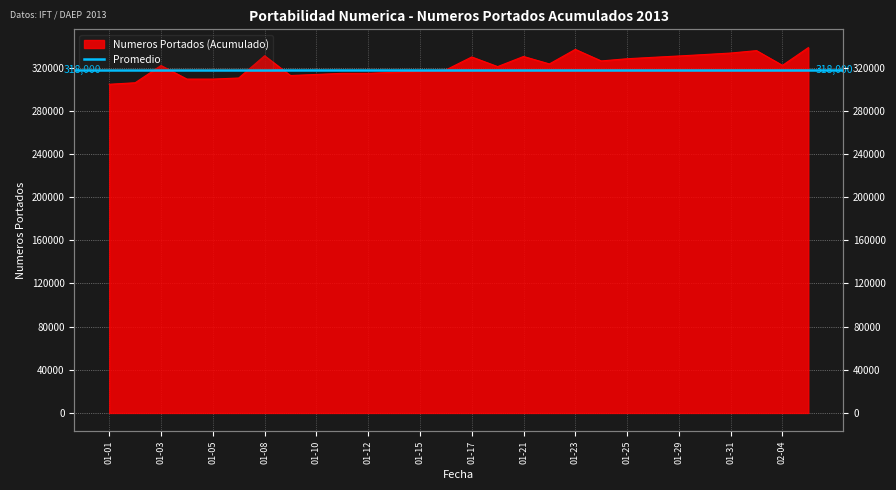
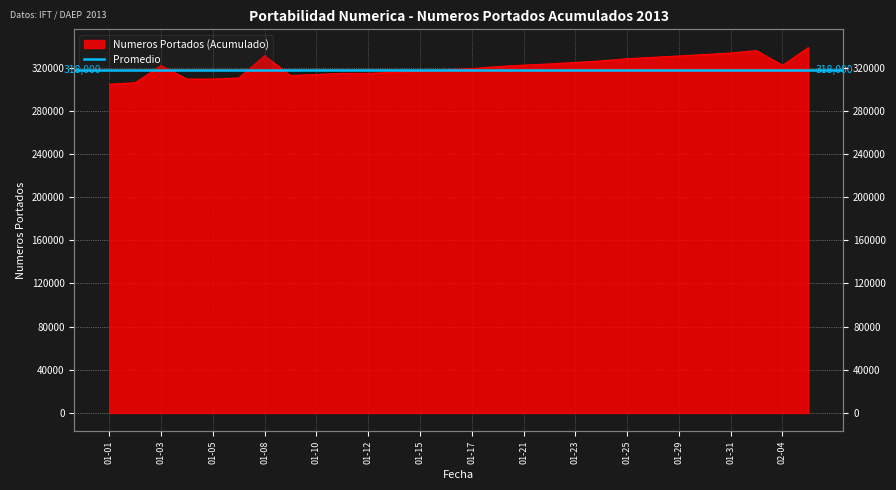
  {
    "01-05": 309000,
    "01-10": 314000,
    "01-12": 315000,
    "01-15": 317000,
-   "01-17": 330000,
-   "01-21": 330000,
-   "01-23": 337000,
+   "01-17": 319000,
+   "01-21": 322000,
+   "01-23": 325000,
    "01-25": 328000,
    "01-29": 331000,
    "01-31": 334000,
    "02-04": 322000
  }
